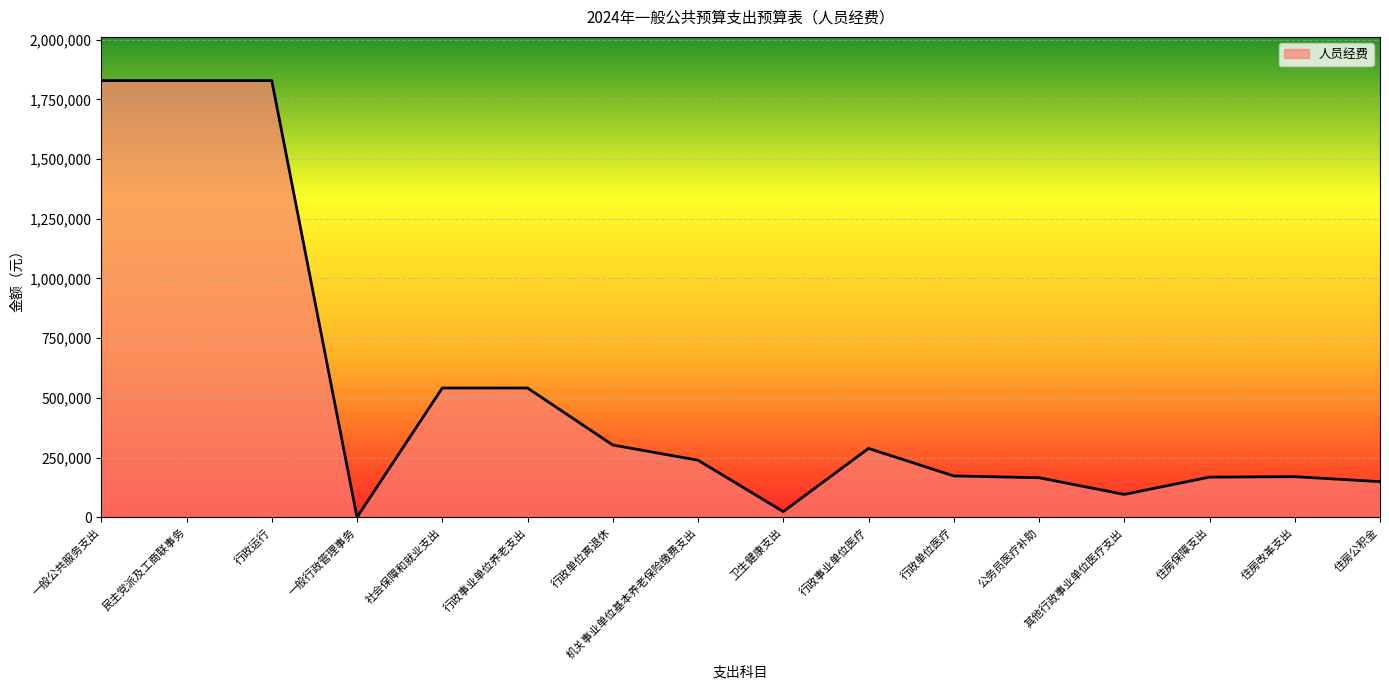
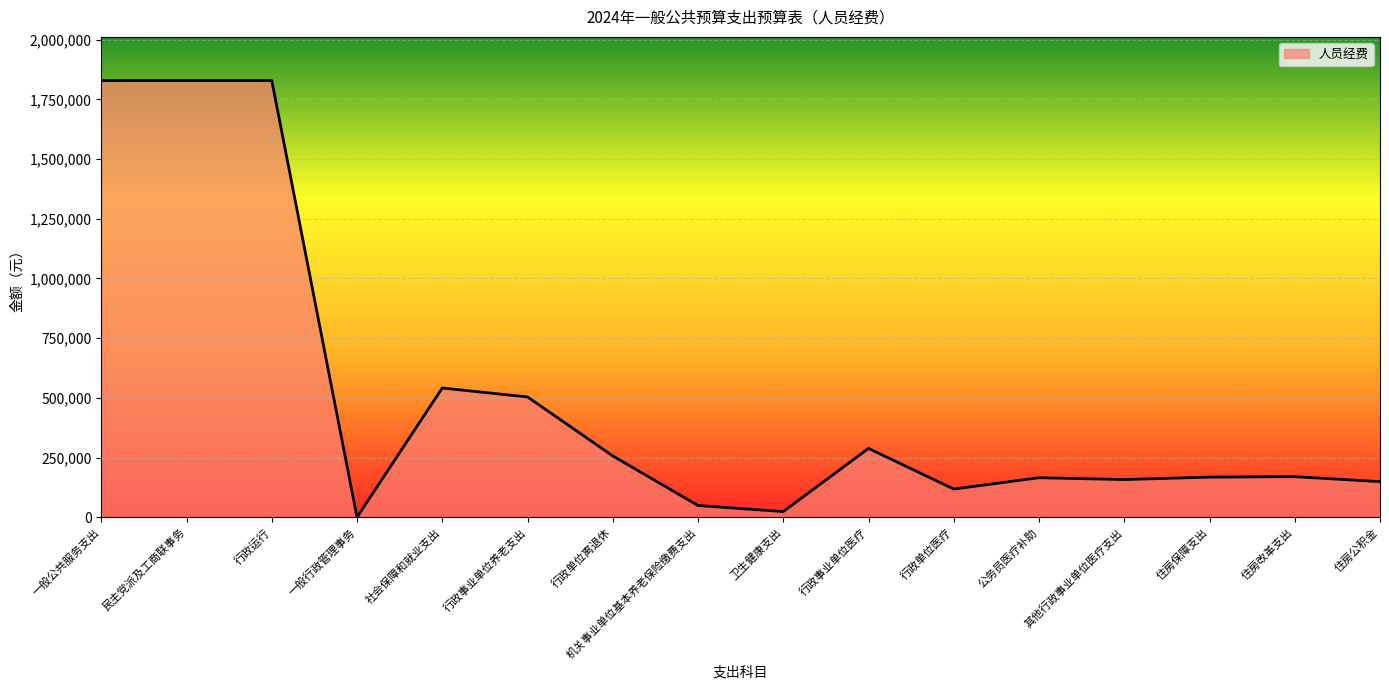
  {
    "一般公共服务支出": "1,830,000",
    "民主党派及工商联事务": "1,830,000",
    "行政运行": "1,830,000",
    "一般行政管理事务": "0",
    "社会保障和就业支出": "540,000",
-   "行政事业单位养老支出": "540,000",
-   "行政单位离退休": "300,000",
-   "机关事业单位基本养老保险缴费支出": "240,000",
+   "行政事业单位养老支出": "500,000",
+   "行政单位离退休": "260,000",
+   "机关事业单位基本养老保险缴费支出": "50,000",
    "卫生健康支出": "20,000",
    "行政事业单位医疗": "290,000",
-   "行政单位医疗": "170,000",
+   "行政单位医疗": "120,000",
    "公务员医疗补助": "170,000",
-   "其他行政事业单位医疗支出": "100,000",
+   "其他行政事业单位医疗支出": "160,000",
    "住房保障支出": "170,000",
    "住房改革支出": "170,000",
    "住房公积金": "150,000"
  }
